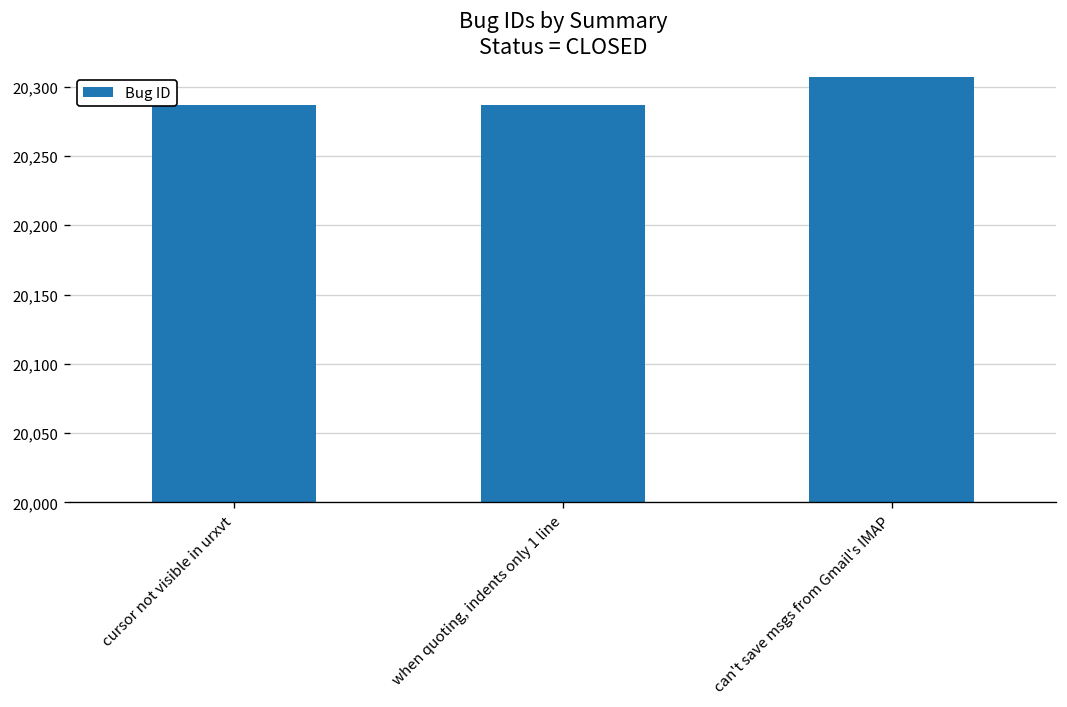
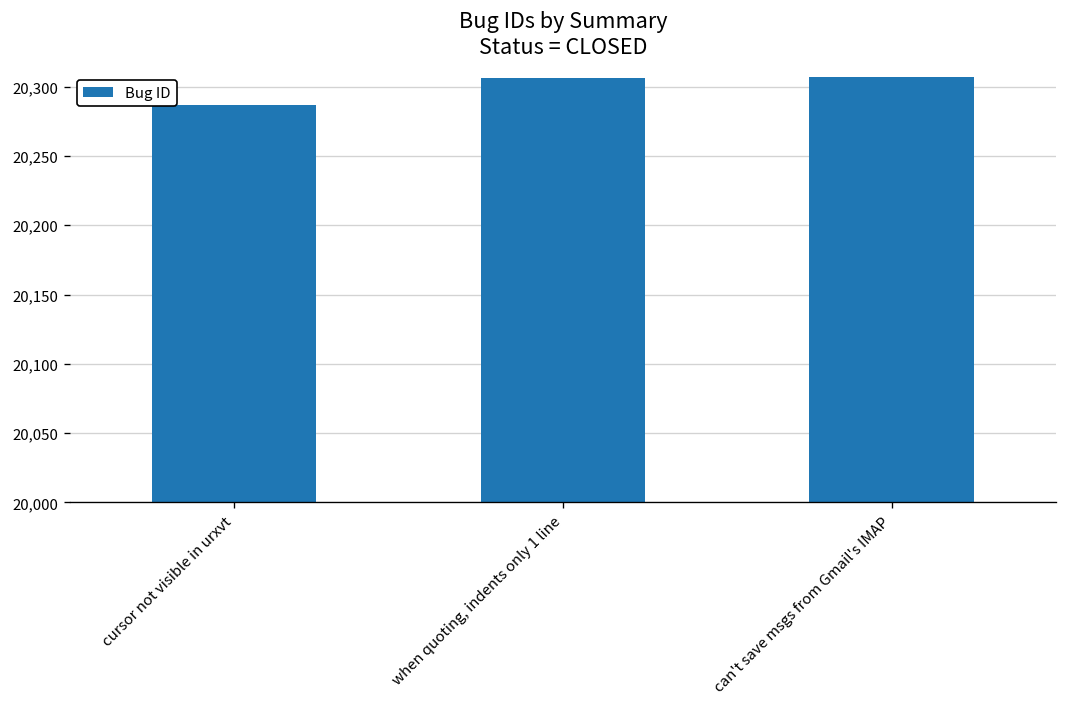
  {
    "cursor not visible in urxvt": "20,287",
-   "when quoting, indents only 1 line": "20,287",
+   "when quoting, indents only 1 line": "20,306",
    "can't save msgs from Gmail's IMAP": "20,307"
  }
